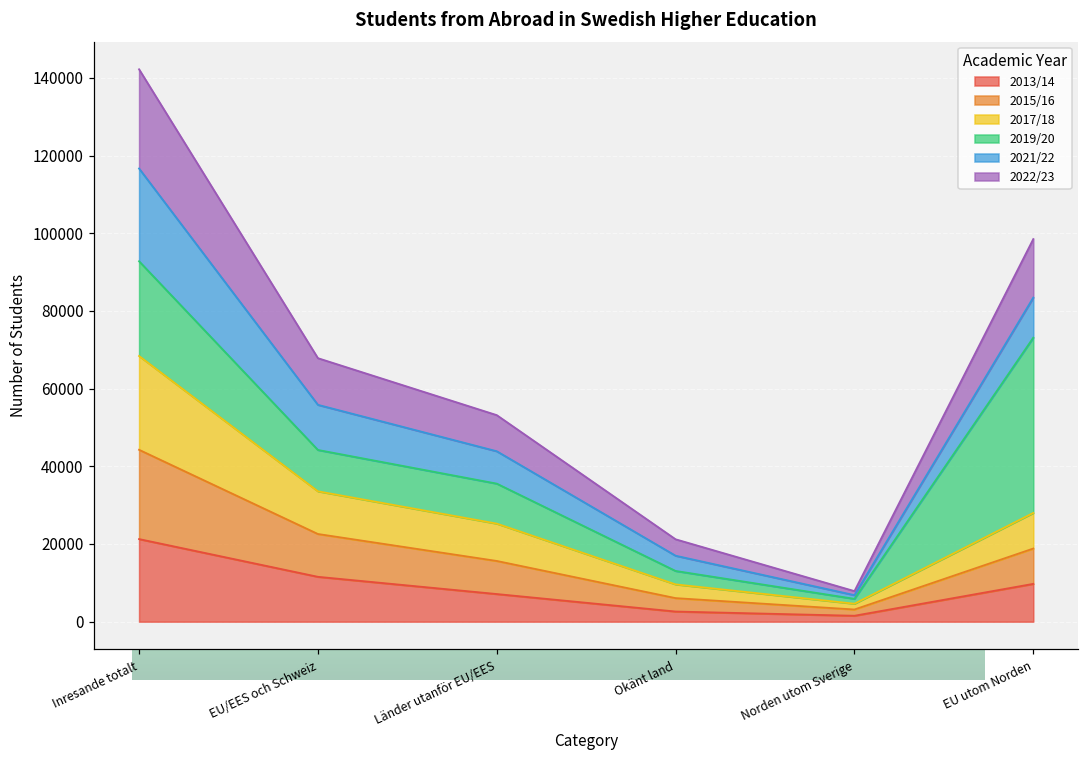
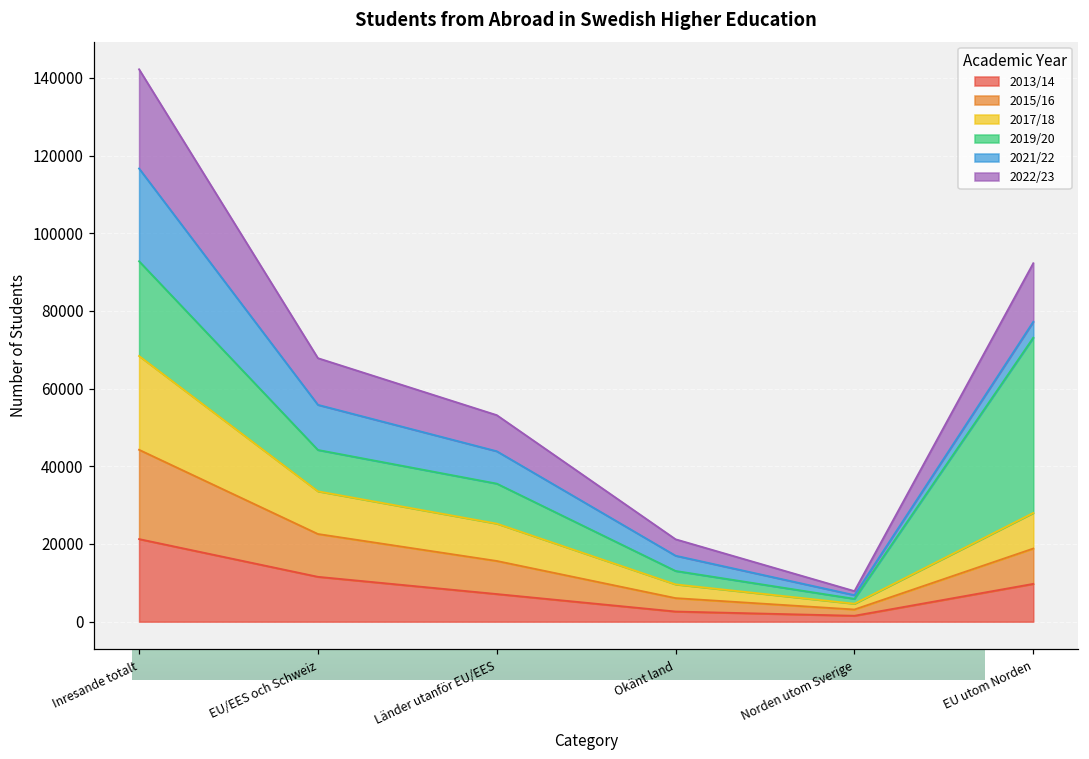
  {
    "2017/18": {
      "Inresande totalt": 24000,
      "EU utom Norden": 9000
    },
    "2019/20": {
      "Inresande totalt": 24000,
      "EU utom Norden": 45000
    },
    "2021/22": {
      "Inresande totalt": 24000,
-     "EU utom Norden": 10000
+     "EU utom Norden": 4000
    },
    "2022/23": {
      "Inresande totalt": 26000,
      "EU utom Norden": 15000
    }
  }
